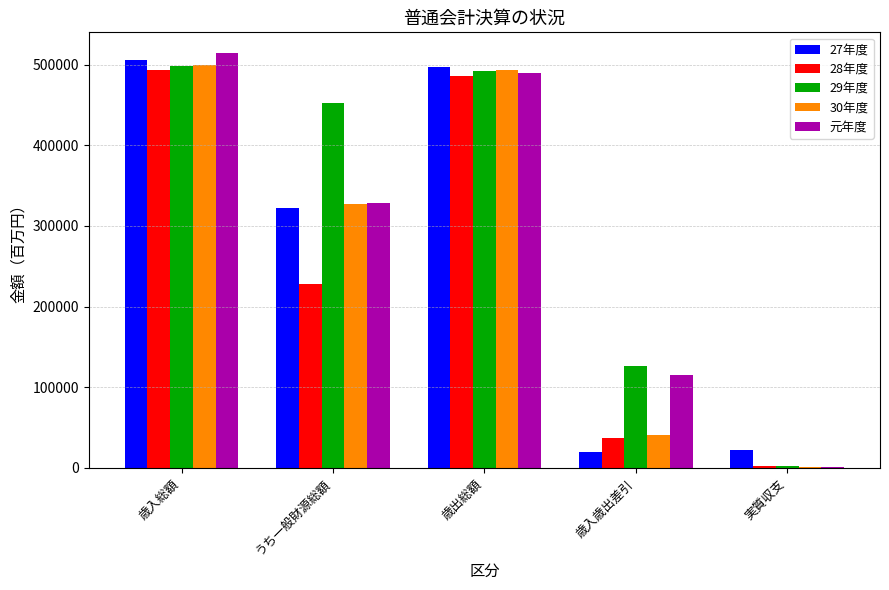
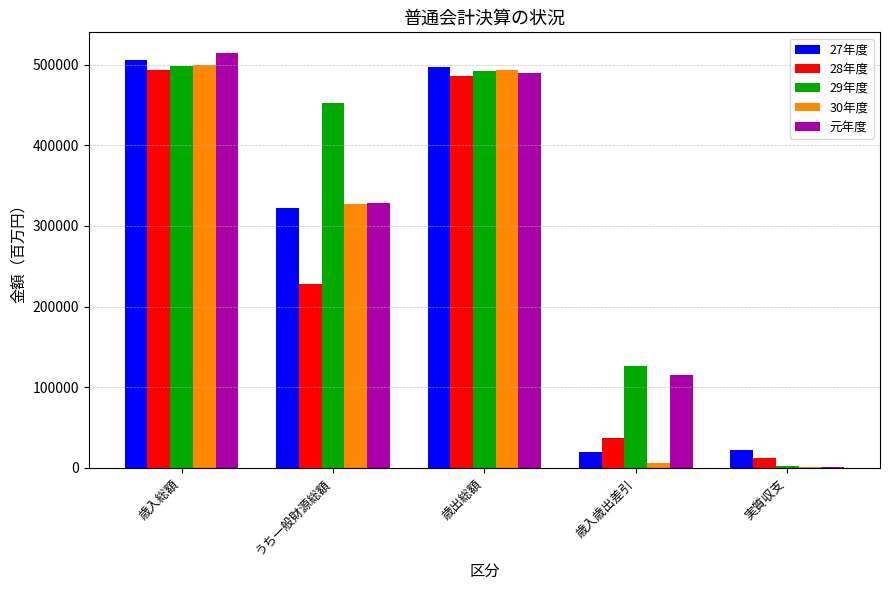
  {
    "27年度": {
      "歳入総額": 510000,
      "うち一般財源総額": 320000,
      "歳出総額": 500000,
      "歳入歳出差引": 20000,
      "実質収支": 20000
    },
    "28年度": {
      "歳入総額": 490000,
      "うち一般財源総額": 230000,
      "歳出総額": 490000,
      "歳入歳出差引": 40000,
-     "実質収支": 0
+     "実質収支": 10000
    },
    "29年度": {
      "歳入総額": 500000,
      "うち一般財源総額": 450000,
      "歳出総額": 490000,
      "歳入歳出差引": 130000
    },
    "30年度": {
      "歳入総額": 500000,
      "うち一般財源総額": 330000,
      "歳出総額": 490000,
-     "歳入歳出差引": 40000
+     "歳入歳出差引": 10000
    },
    "元年度": {
      "歳入総額": 510000,
      "うち一般財源総額": 330000,
      "歳出総額": 490000,
      "歳入歳出差引": 110000
    }
  }
